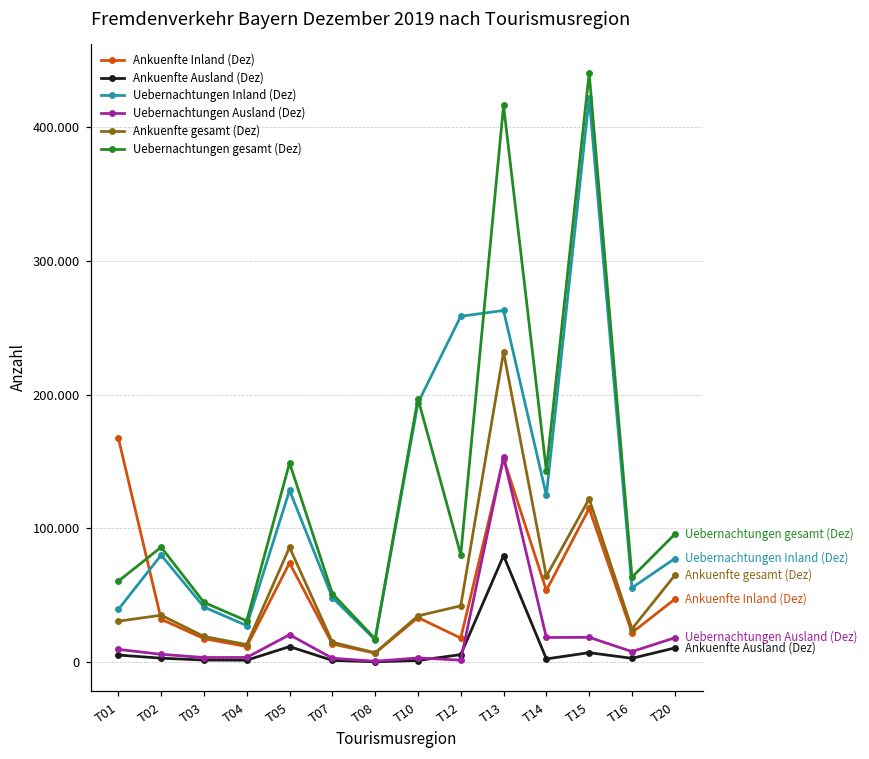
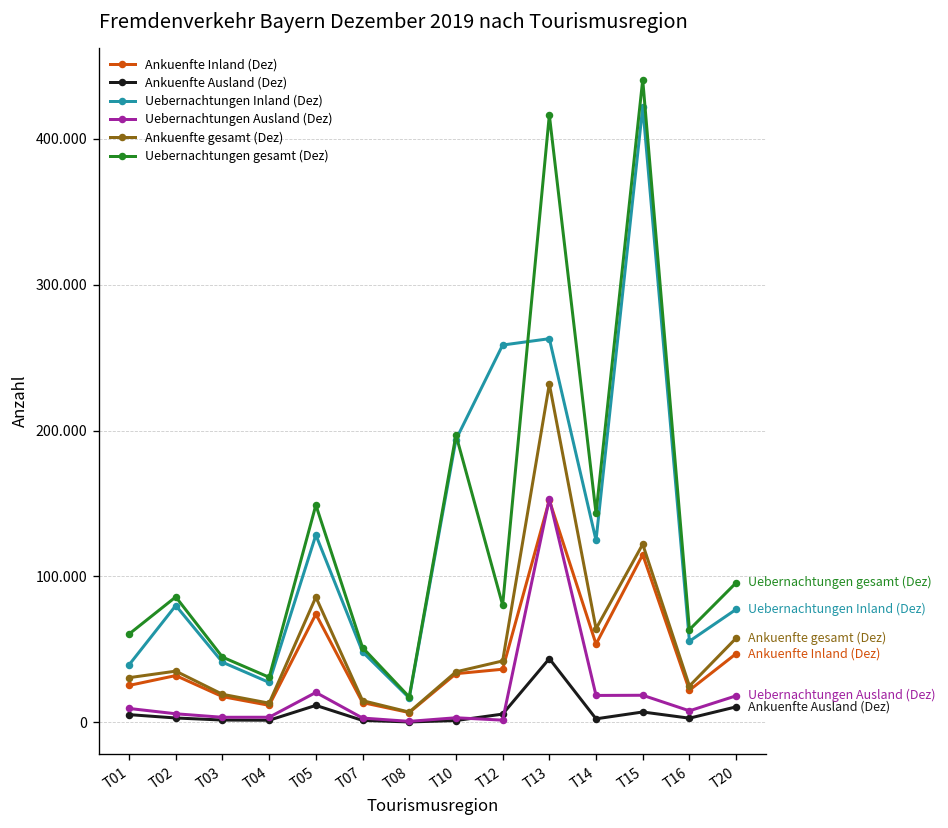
  {
    "Ankuenfte Inland (Dez)": {
-     "T01": 168,
+     "T01": 25,
      "T02": 32,
      "T05": 74,
-     "T12": 18,
+     "T12": 36,
      "T14": 54,
      "T15": 115,
      "T16": 22,
      "T20": 47
    },
    "Ankuenfte Ausland (Dez)": {
      "T01": 5,
      "T02": 3,
      "T05": 12,
      "T12": 6,
-     "T13": 80,
+     "T13": 44,
      "T14": 2,
      "T15": 7,
      "T16": 3,
      "T20": 11
    },
    "Uebernachtungen Inland (Dez)": {
      "T01": 39,
      "T02": 80,
      "T03": 41,
      "T04": 27,
      "T05": 128,
      "T07": 48,
      "T10": 194,
      "T12": 259,
      "T13": 263,
      "T14": 125,
      "T15": 422,
      "T16": 56,
      "T20": 77
    },
    "Uebernachtungen Ausland (Dez)": {
      "T01": 10,
      "T02": 6,
      "T05": 21,
      "T12": 2,
      "T14": 18,
      "T15": 19,
      "T16": 8,
      "T20": 18
    },
    "Ankuenfte gesamt (Dez)": {
      "T01": 31,
      "T02": 35,
      "T05": 86,
      "T12": 42,
      "T13": 232,
      "T14": 64,
      "T15": 122,
      "T16": 25,
-     "T20": 65
+     "T20": 58
    },
    "Uebernachtungen gesamt (Dez)": {
      "T01": 61,
      "T02": 86,
      "T03": 45,
      "T04": 31,
      "T05": 149,
      "T07": 51,
      "T10": 197,
      "T12": 80,
      "T13": 416,
      "T14": 143,
      "T15": 440,
      "T16": 64,
      "T20": 96
    }
  }
